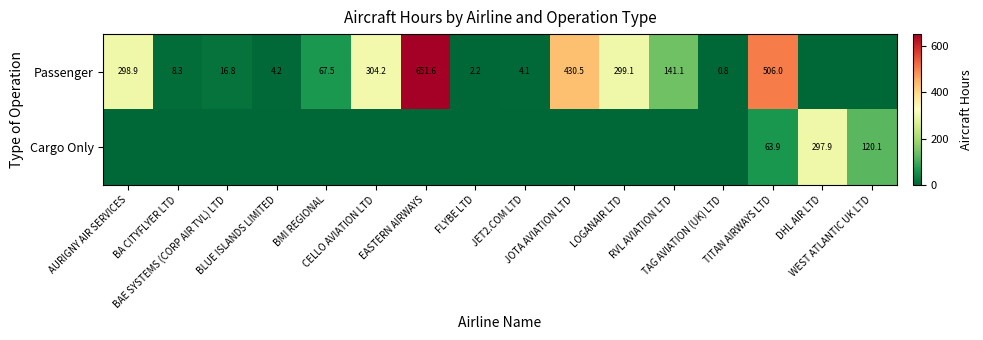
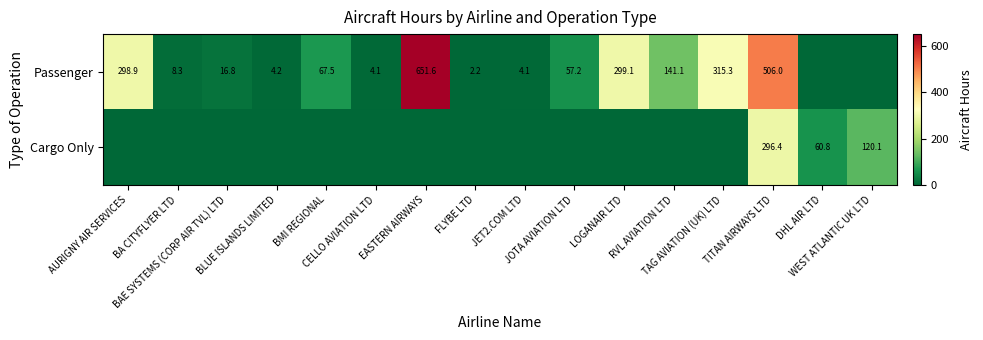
  {
    "Passenger": {
      "AURIGNY AIR SERVICES": 298.9,
      "BA CITYFLYER LTD": 8.3,
      "BAE SYSTEMS (CORP AIR TVL) LTD": 16.8,
      "BLUE ISLANDS LIMITED": 4.2,
      "BMI REGIONAL": 67.5,
-     "CELLO AVIATION LTD": 304.2,
+     "CELLO AVIATION LTD": 4.1,
      "EASTERN AIRWAYS": 651.6,
      "FLYBE LTD": 2.2,
      "JET2.COM LTD": 4.1,
-     "JOTA AVIATION LTD": 430.5,
+     "JOTA AVIATION LTD": 57.2,
      "LOGANAIR LTD": 299.1,
      "RVL AVIATION LTD": 141.1,
-     "TAG AVIATION (UK) LTD": 0.8,
+     "TAG AVIATION (UK) LTD": 315.3,
      "TITAN AIRWAYS LTD": 506.0
    },
    "Cargo Only": {
-     "TITAN AIRWAYS LTD": 63.9,
-     "DHL AIR LTD": 297.9,
+     "TITAN AIRWAYS LTD": 296.4,
+     "DHL AIR LTD": 60.8,
      "WEST ATLANTIC UK LTD": 120.1
    }
  }
